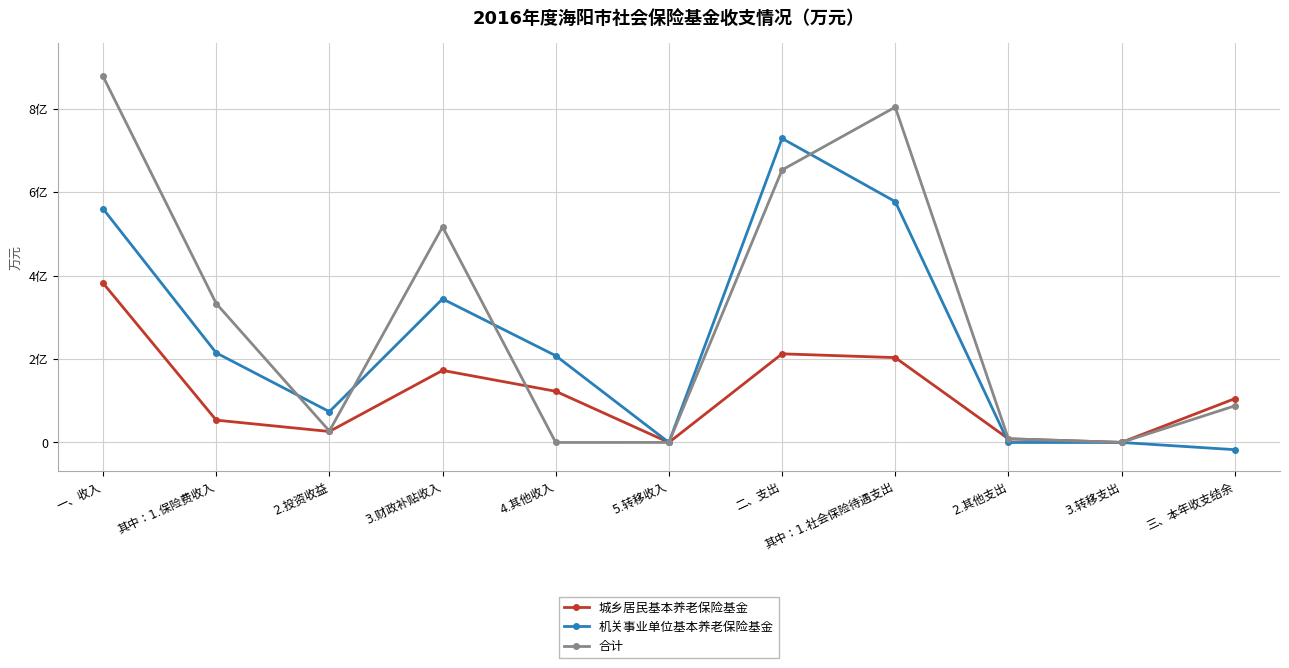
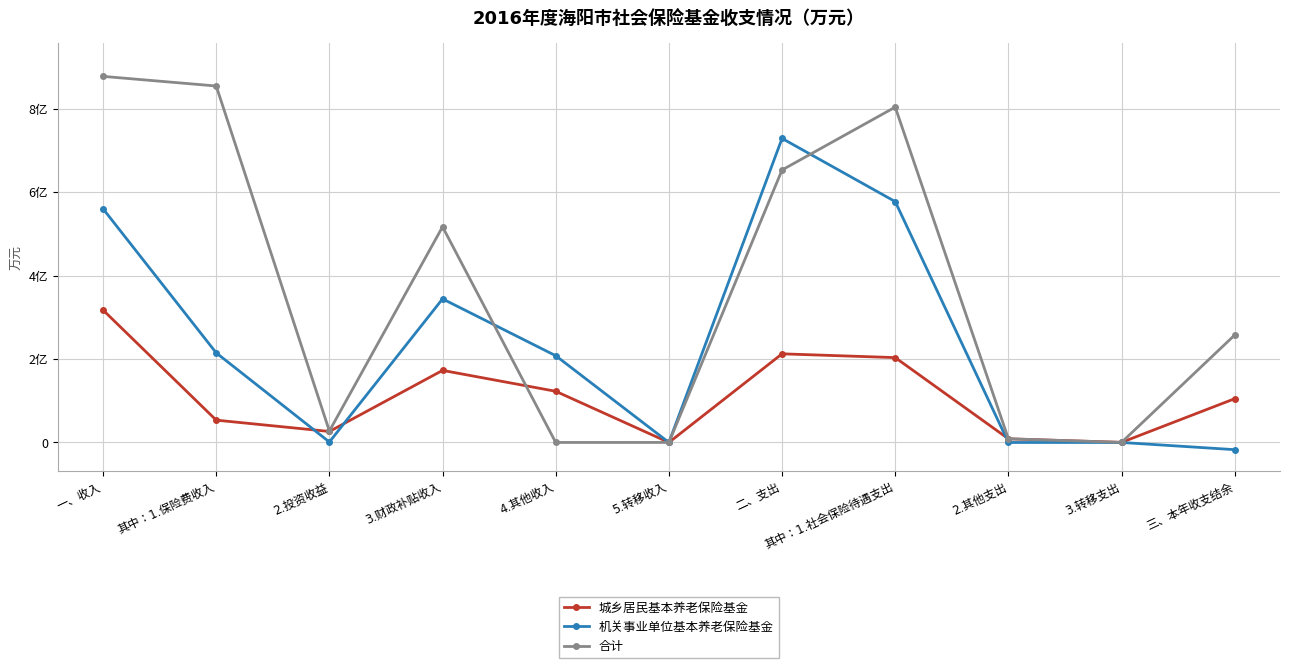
  {
    "城乡居民基本养老保险基金": {
-     "一、收入": "3.8亿",
+     "一、收入": "3.2亿",
      "其中：1.保险费收入": "0.5亿",
      "3.财政补贴收入": "1.7亿",
      "4.其他收入": "1.2亿",
      "二、支出": "2.1亿",
      "其中：1.社会保险待遇支出": "2.0亿",
      "三、本年收支结余": "1.0亿"
    },
    "机关事业单位基本养老保险基金": {
      "一、收入": "5.6亿",
      "其中：1.保险费收入": "2.1亿",
-     "2.投资收益": "0.7亿",
+     "2.投资收益": "0.0亿",
      "3.财政补贴收入": "3.4亿",
      "4.其他收入": "2.1亿",
      "二、支出": "7.3亿",
      "其中：1.社会保险待遇支出": "5.8亿",
      "2.其他支出": "0.0亿",
      "三、本年收支结余": "-0.2亿"
    },
    "合计": {
      "一、收入": "8.8亿",
-     "其中：1.保险费收入": "3.3亿",
+     "其中：1.保险费收入": "8.5亿",
      "3.财政补贴收入": "5.2亿",
      "4.其他收入": "0.0亿",
      "二、支出": "6.5亿",
      "其中：1.社会保险待遇支出": "8.0亿",
-     "三、本年收支结余": "0.9亿"
+     "三、本年收支结余": "2.6亿"
    }
  }
